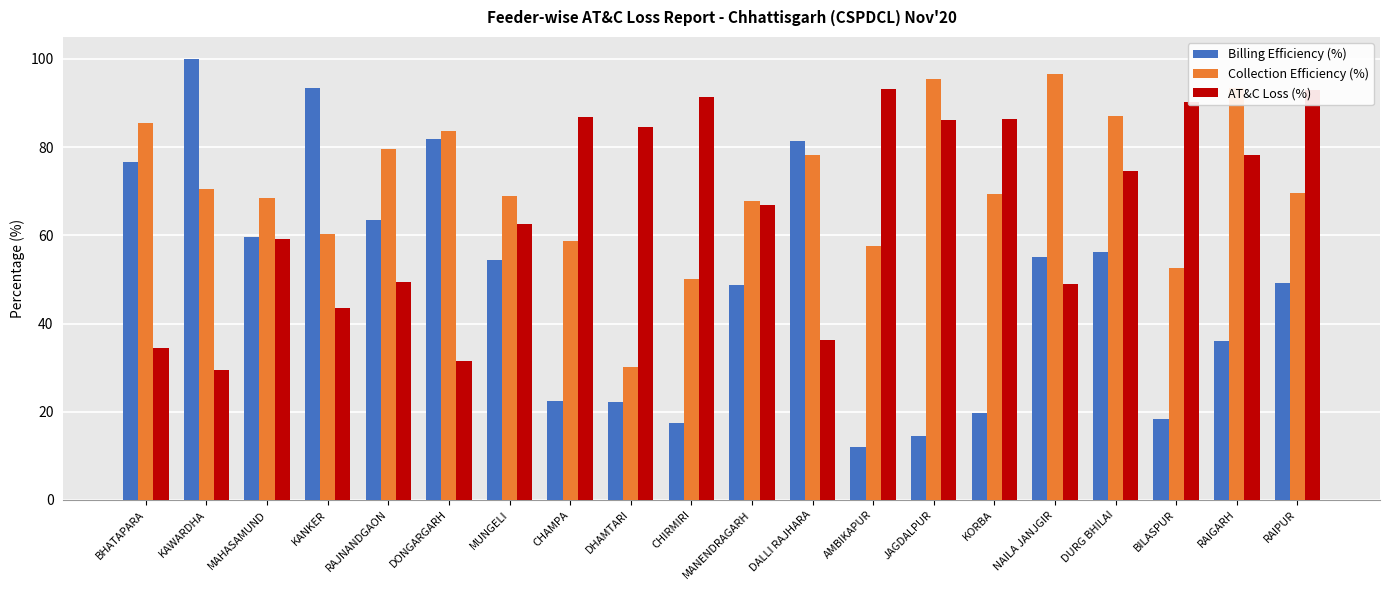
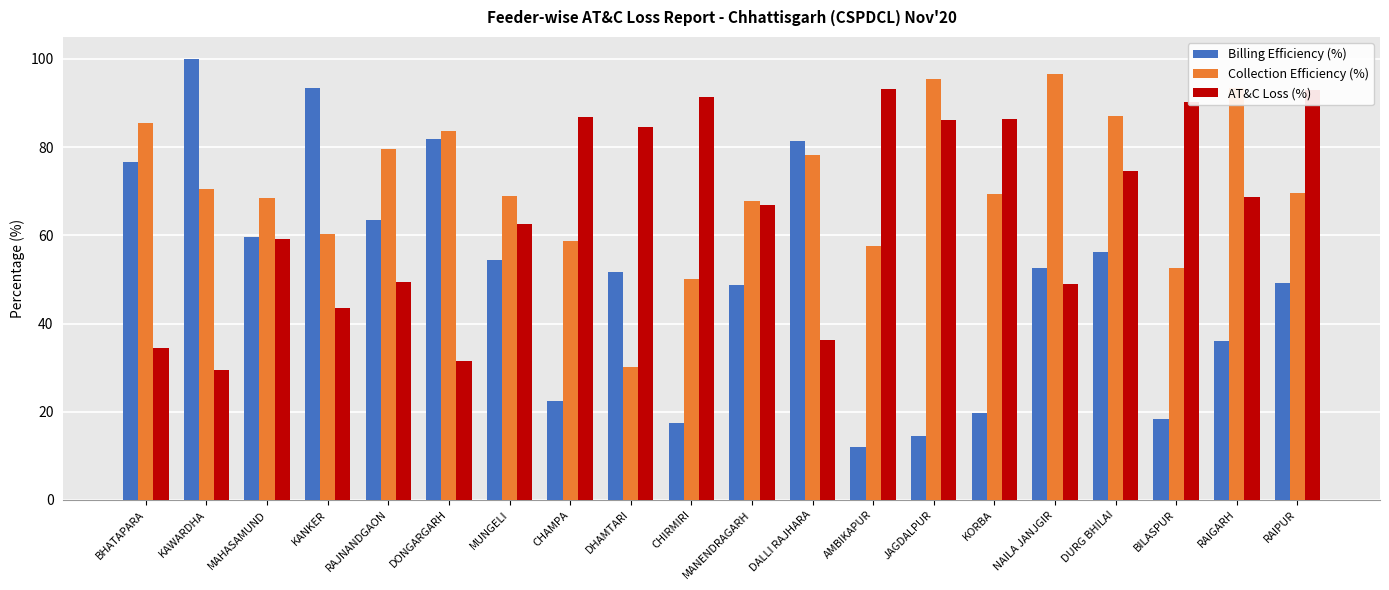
  {
    "Billing Efficiency (%)": {
      "BHATAPARA": 77,
      "KAWARDHA": 100,
      "MAHASAMUND": 60,
      "KANKER": 93,
      "RAJNANDGAON": 64,
      "DONGARGARH": 82,
      "MUNGELI": 54,
      "CHAMPA": 22,
-     "DHAMTARI": 22,
+     "DHAMTARI": 52,
      "CHIRMIRI": 17,
      "MANENDRAGARH": 49,
      "DALLI RAJHARA": 81,
      "AMBIKAPUR": 12,
      "JAGDALPUR": 14,
      "KORBA": 20,
-     "NAILA JANJGIR": 55,
+     "NAILA JANJGIR": 53,
      "DURG BHILAI": 56,
      "BILASPUR": 18,
      "RAIGARH": 36,
      "RAIPUR": 49
    },
    "Collection Efficiency (%)": {
      "BHATAPARA": 86,
      "KAWARDHA": 70,
      "MAHASAMUND": 68,
      "KANKER": 60,
      "RAJNANDGAON": 80,
      "DONGARGARH": 84,
      "MUNGELI": 69,
      "CHAMPA": 59,
      "DHAMTARI": 30,
      "CHIRMIRI": 50,
      "MANENDRAGARH": 68,
      "DALLI RAJHARA": 78,
      "AMBIKAPUR": 58,
      "JAGDALPUR": 95,
      "KORBA": 69,
      "NAILA JANJGIR": 97,
      "DURG BHILAI": 87,
      "BILASPUR": 53,
      "RAIPUR": 70
    },
    "AT&C Loss (%)": {
      "BHATAPARA": 34,
      "KAWARDHA": 30,
      "MAHASAMUND": 59,
      "KANKER": 44,
      "RAJNANDGAON": 49,
      "DONGARGARH": 31,
      "MUNGELI": 63,
      "CHAMPA": 87,
      "DHAMTARI": 84,
      "CHIRMIRI": 91,
      "MANENDRAGARH": 67,
      "DALLI RAJHARA": 36,
      "AMBIKAPUR": 93,
      "JAGDALPUR": 86,
      "KORBA": 86,
      "NAILA JANJGIR": 49,
      "DURG BHILAI": 75,
-     "RAIGARH": 78
+     "RAIGARH": 69
    }
  }
